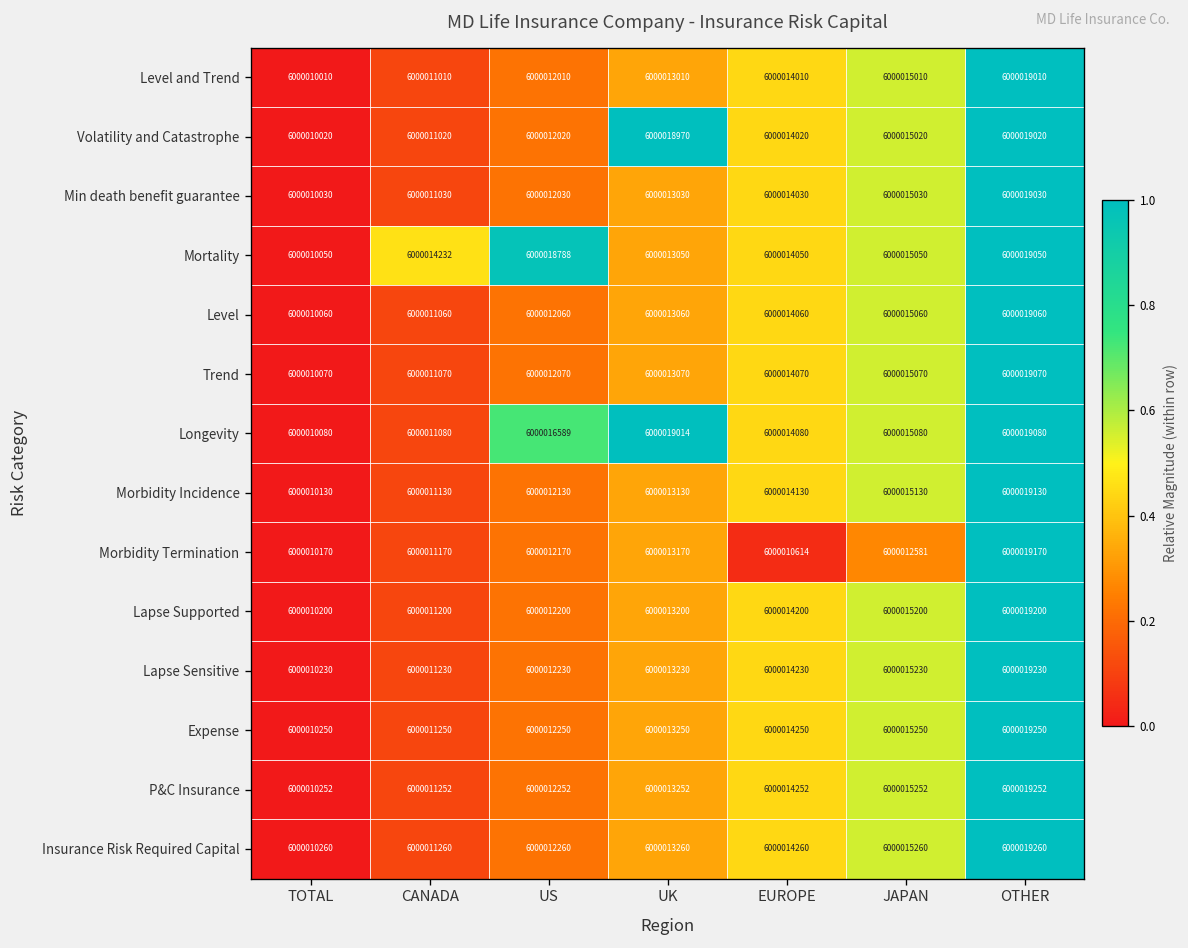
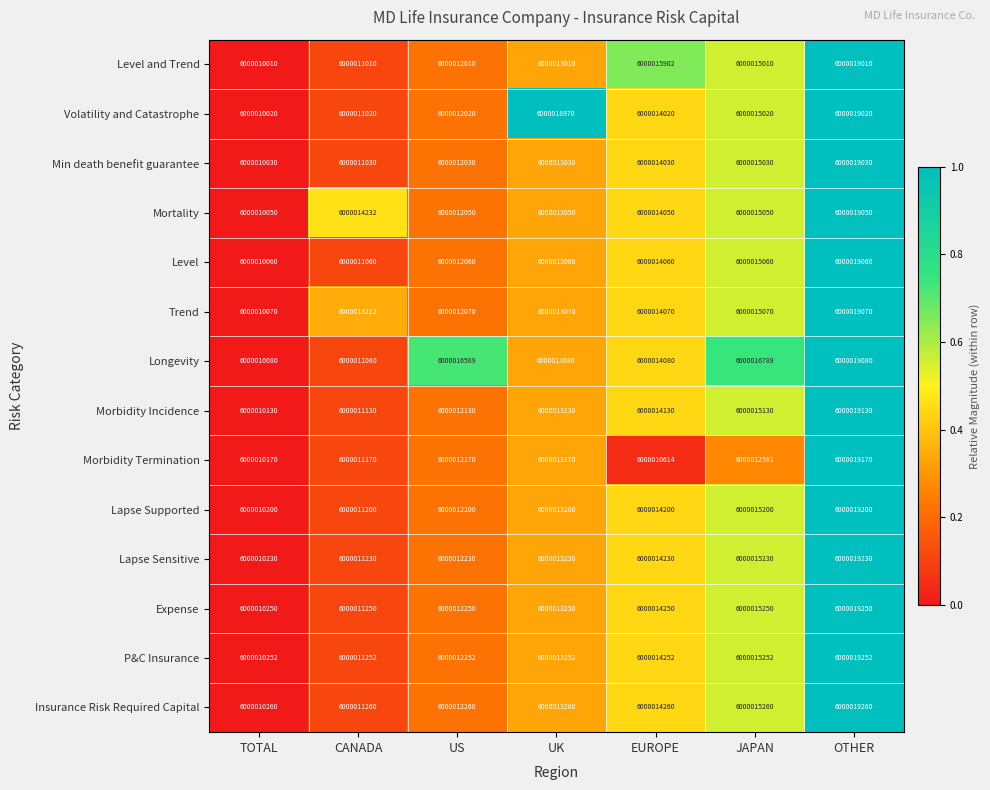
  {
    "Level and Trend": {
      "TOTAL": 6000010010,
      "CANADA": 6000011010,
      "US": 6000012010,
      "UK": 6000013010,
-     "EUROPE": 6000014010,
+     "EUROPE": 6000015902,
      "JAPAN": 6000015010,
      "OTHER": 6000019010
    },
    "Volatility and Catastrophe": {
      "TOTAL": 6000010020,
      "CANADA": 6000011020,
      "US": 6000012020,
      "UK": 6000018970,
      "EUROPE": 6000014020,
      "JAPAN": 6000015020,
      "OTHER": 6000019020
    },
    "Min death benefit guarantee": {
      "TOTAL": 6000010030,
      "CANADA": 6000011030,
      "US": 6000012030,
      "UK": 6000013030,
      "EUROPE": 6000014030,
      "JAPAN": 6000015030,
      "OTHER": 6000019030
    },
    "Mortality": {
      "TOTAL": 6000010050,
      "CANADA": 6000014232,
-     "US": 6000018788,
+     "US": 6000012050,
      "UK": 6000013050,
      "EUROPE": 6000014050,
      "JAPAN": 6000015050,
      "OTHER": 6000019050
    },
    "Level": {
      "TOTAL": 6000010060,
      "CANADA": 6000011060,
      "US": 6000012060,
      "UK": 6000013060,
      "EUROPE": 6000014060,
      "JAPAN": 6000015060,
      "OTHER": 6000019060
    },
    "Trend": {
      "TOTAL": 6000010070,
-     "CANADA": 6000011070,
+     "CANADA": 6000013212,
      "US": 6000012070,
      "UK": 6000013070,
      "EUROPE": 6000014070,
      "JAPAN": 6000015070,
      "OTHER": 6000019070
    },
    "Longevity": {
      "TOTAL": 6000010080,
      "CANADA": 6000011080,
      "US": 6000016589,
-     "UK": 6000019014,
+     "UK": 6000013080,
      "EUROPE": 6000014080,
-     "JAPAN": 6000015080,
+     "JAPAN": 6000016789,
      "OTHER": 6000019080
    },
    "Morbidity Incidence": {
      "TOTAL": 6000010130,
      "CANADA": 6000011130,
      "US": 6000012130,
      "UK": 6000013130,
      "EUROPE": 6000014130,
      "JAPAN": 6000015130,
      "OTHER": 6000019130
    },
    "Morbidity Termination": {
      "TOTAL": 6000010170,
      "CANADA": 6000011170,
      "US": 6000012170,
      "UK": 6000013170,
      "EUROPE": 6000010614,
      "JAPAN": 6000012581,
      "OTHER": 6000019170
    },
    "Lapse Supported": {
      "TOTAL": 6000010200,
      "CANADA": 6000011200,
      "US": 6000012200,
      "UK": 6000013200,
      "EUROPE": 6000014200,
      "JAPAN": 6000015200,
      "OTHER": 6000019200
    },
    "Lapse Sensitive": {
      "TOTAL": 6000010230,
      "CANADA": 6000011230,
      "US": 6000012230,
      "UK": 6000013230,
      "EUROPE": 6000014230,
      "JAPAN": 6000015230,
      "OTHER": 6000019230
    },
    "Expense": {
      "TOTAL": 6000010250,
      "CANADA": 6000011250,
      "US": 6000012250,
      "UK": 6000013250,
      "EUROPE": 6000014250,
      "JAPAN": 6000015250,
      "OTHER": 6000019250
    },
    "P&C Insurance": {
      "TOTAL": 6000010252,
      "CANADA": 6000011252,
      "US": 6000012252,
      "UK": 6000013252,
      "EUROPE": 6000014252,
      "JAPAN": 6000015252,
      "OTHER": 6000019252
    },
    "Insurance Risk Required Capital": {
      "TOTAL": 6000010260,
      "CANADA": 6000011260,
      "US": 6000012260,
      "UK": 6000013260,
      "EUROPE": 6000014260,
      "JAPAN": 6000015260,
      "OTHER": 6000019260
    }
  }
